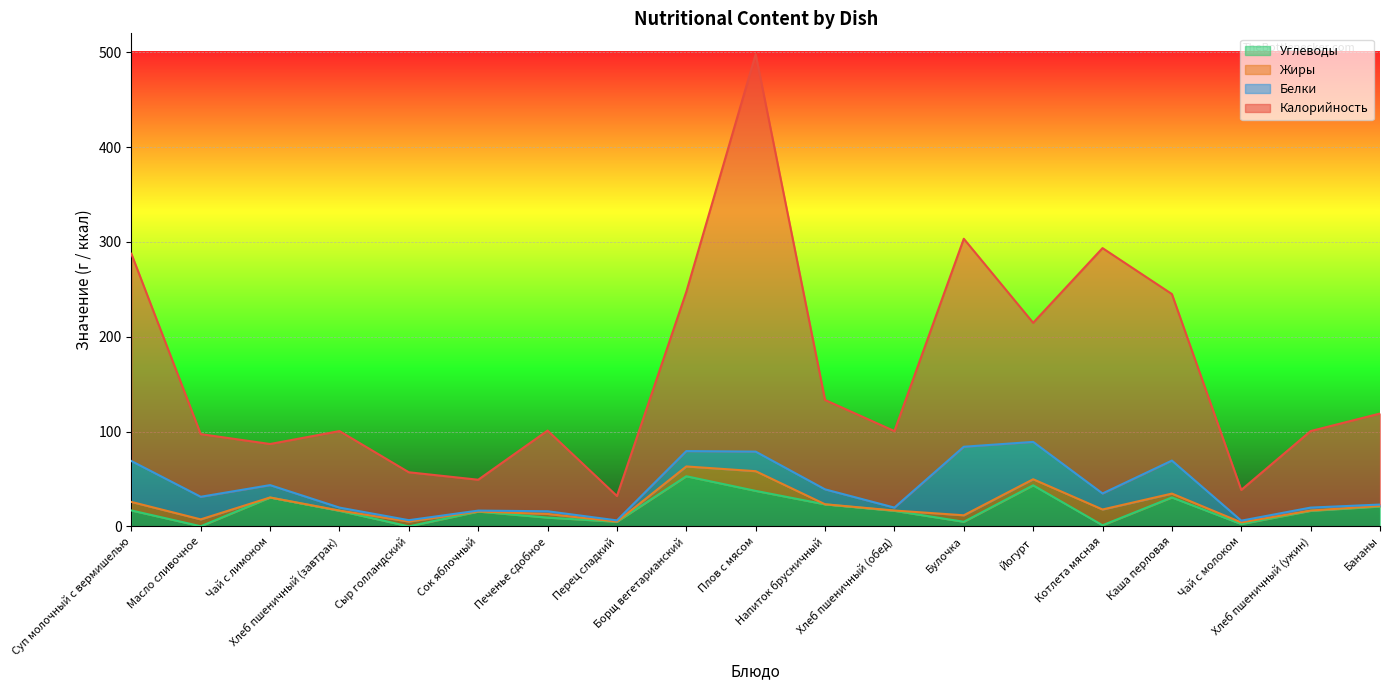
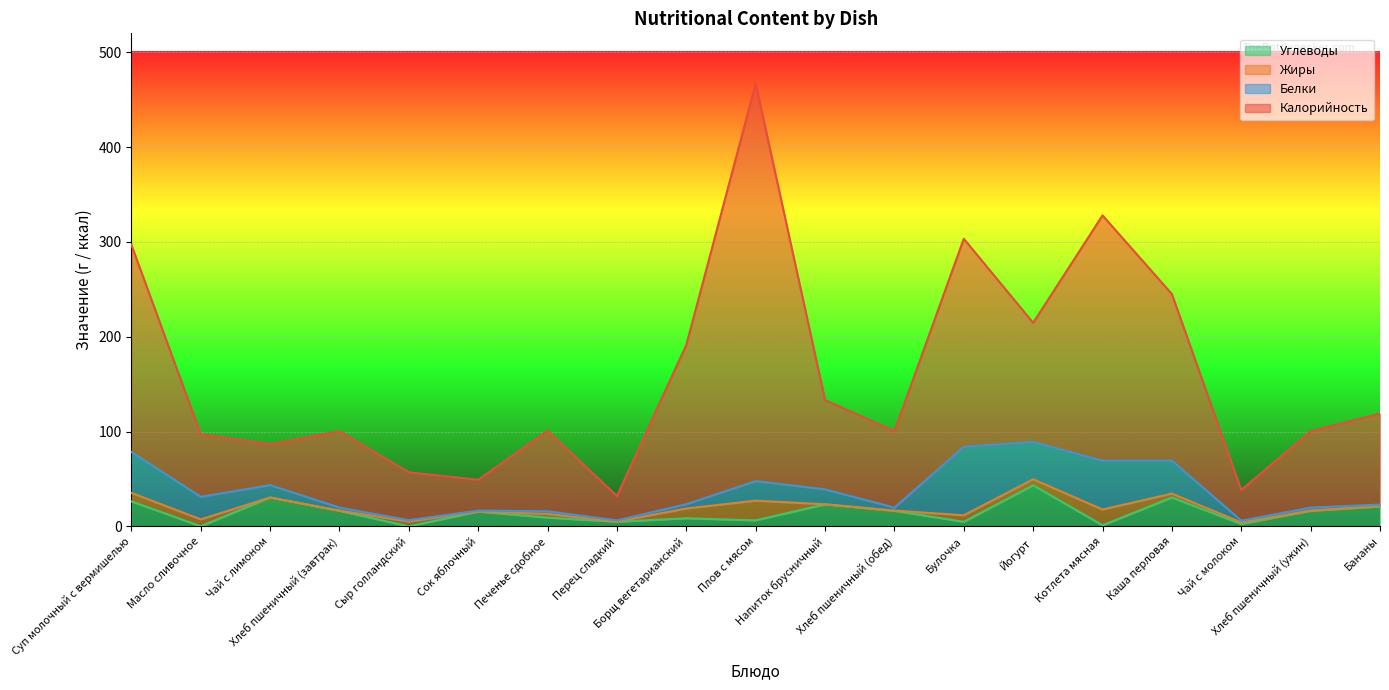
  {
    "Углеводы": {
-     "Суп молочный с вермишелью": 20,
+     "Суп молочный с вермишелью": 30,
      "Масло сливочное": 0,
      "Сыр голландский": 0,
      "Печенье сдобное": 10,
-     "Борщ вегетарианский": 50,
-     "Плов с мясом": 40,
+     "Борщ вегетарианский": 10,
+     "Плов с мясом": 10,
      "Булочка": 0,
      "Йогурт": 40,
      "Котлета мясная": 0,
      "Каша перловая": 30
    },
    "Белки": {
      "Суп молочный с вермишелью": 40,
      "Масло сливочное": 20,
      "Чай с лимоном": 10,
      "Хлеб пшеничный (завтрак)": 0,
      "Печенье сдобное": 0,
-     "Борщ вегетарианский": 20,
+     "Борщ вегетарианский": 0,
      "Плов с мясом": 20,
      "Напиток брусничный": 20,
      "Хлеб пшеничный (обед)": 0,
      "Булочка": 70,
      "Йогурт": 40,
-     "Котлета мясная": 20,
+     "Котлета мясная": 50,
      "Каша перловая": 30,
      "Хлеб пшеничный (ужин)": 0
    }
  }
